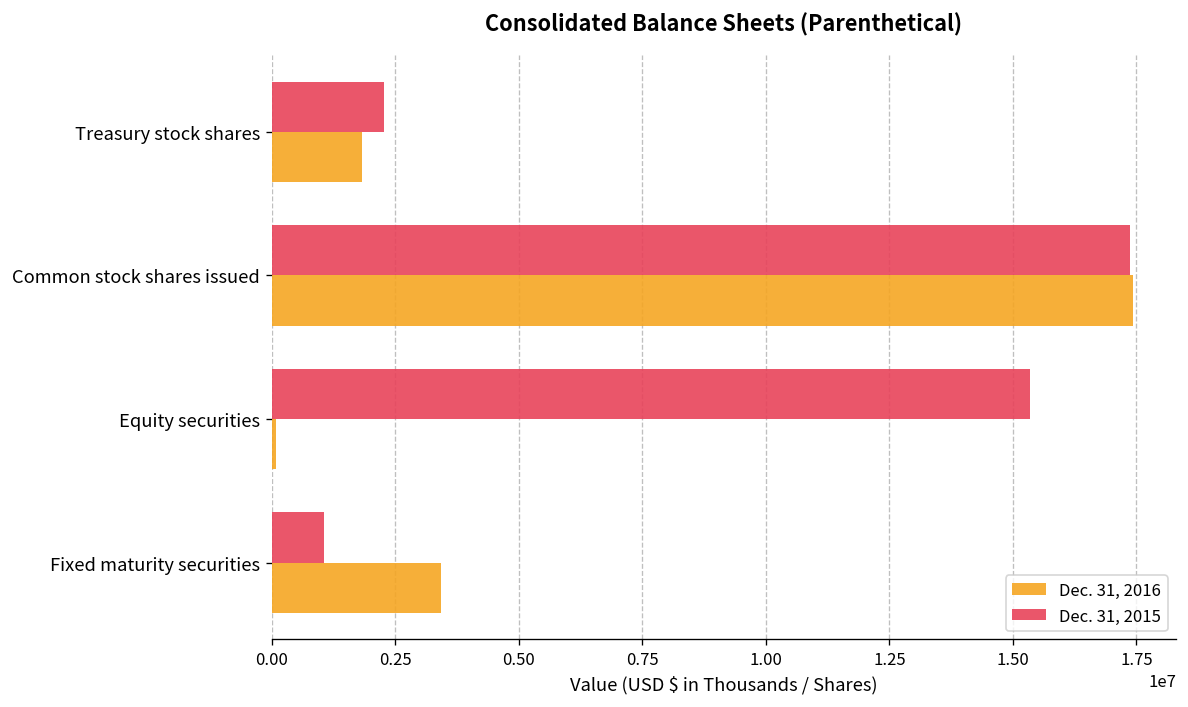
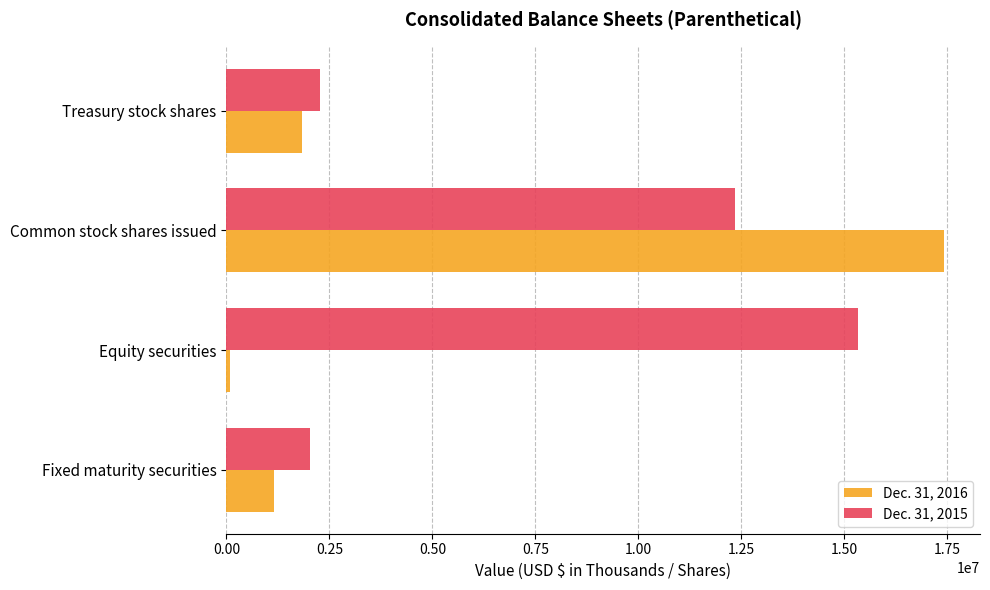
  {
    "Dec. 31, 2016": {
      "Treasury stock shares": 1800000,
      "Common stock shares issued": 17400000,
      "Equity securities": 100000,
-     "Fixed maturity securities": 3400000
+     "Fixed maturity securities": 1100000
    },
    "Dec. 31, 2015": {
      "Treasury stock shares": 2300000,
-     "Common stock shares issued": 17400000,
+     "Common stock shares issued": 12400000,
      "Equity securities": 15300000,
-     "Fixed maturity securities": 1100000
+     "Fixed maturity securities": 2000000
    }
  }
